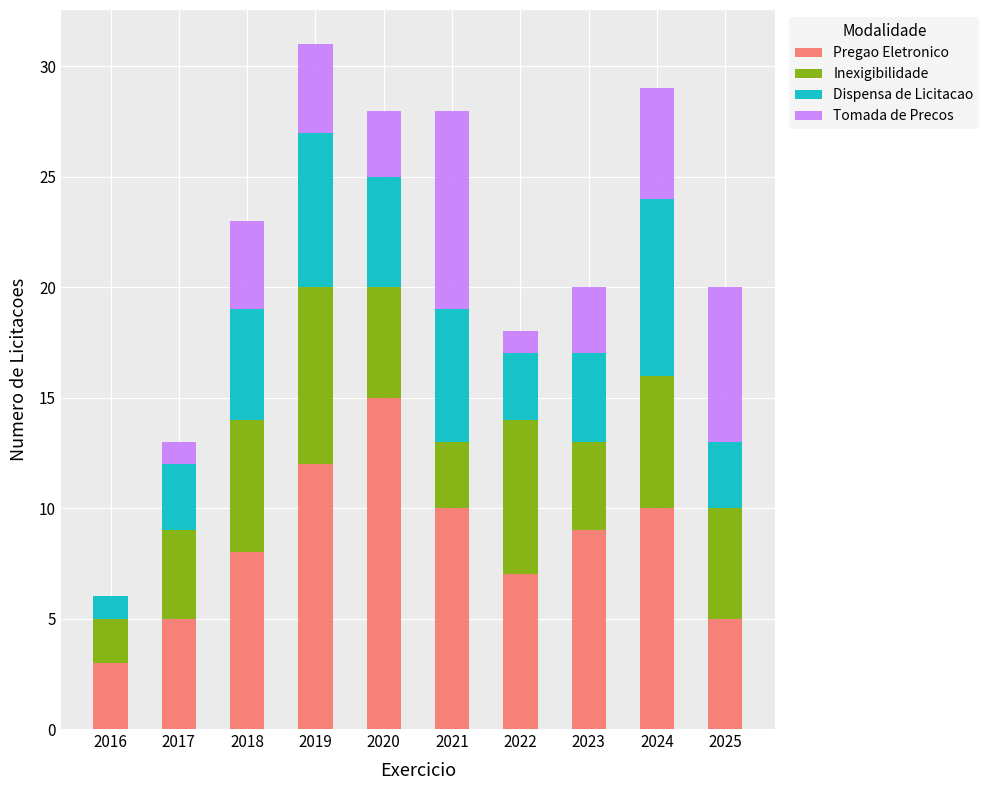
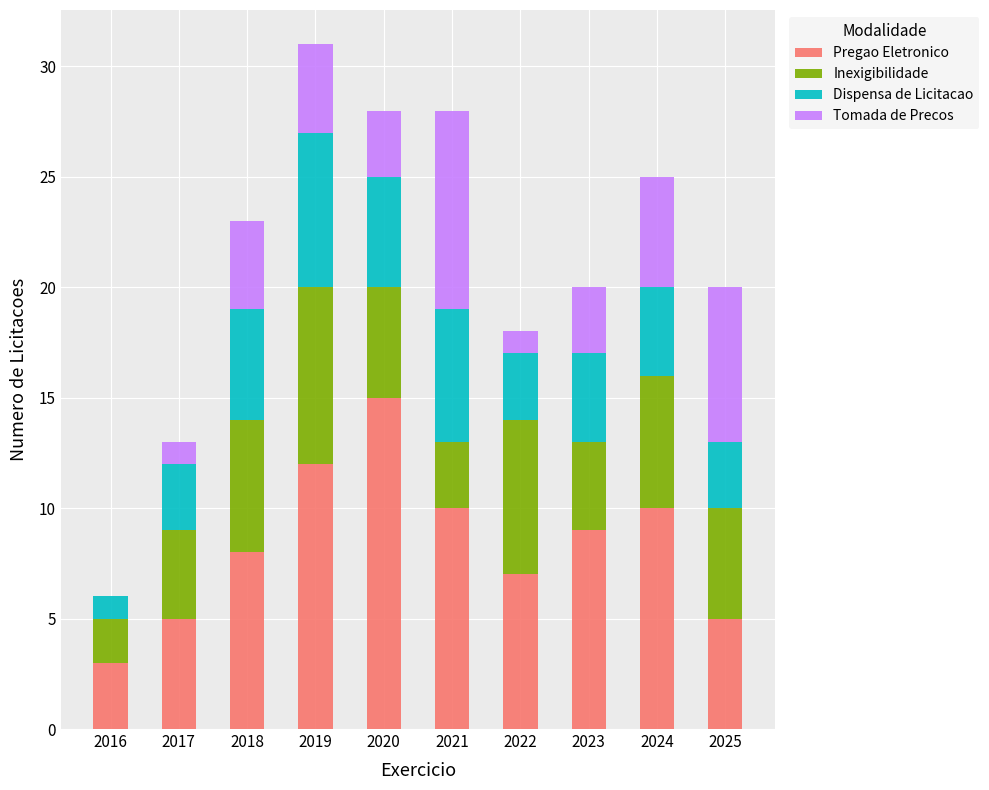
  {
    "Pregao Eletronico": {
      "2016": 3,
      "2017": 5,
      "2018": 8,
      "2019": 12,
      "2020": 15,
      "2021": 10,
      "2022": 7,
      "2023": 9,
      "2024": 10,
      "2025": 5
    },
    "Inexigibilidade": {
      "2016": 2,
      "2017": 4,
      "2018": 6,
      "2019": 8,
      "2020": 5,
      "2021": 3,
      "2022": 7,
      "2023": 4,
      "2024": 6,
      "2025": 5
    },
    "Dispensa de Licitacao": {
      "2016": 1,
      "2017": 3,
      "2018": 5,
      "2019": 7,
      "2020": 5,
      "2021": 6,
      "2022": 3,
      "2023": 4,
-     "2024": 8,
+     "2024": 4,
      "2025": 3
    },
    "Tomada de Precos": {
      "2016": 0,
      "2017": 1,
      "2018": 4,
      "2019": 4,
      "2020": 3,
      "2021": 9,
      "2022": 1,
      "2023": 3,
      "2024": 5,
      "2025": 7
    }
  }
